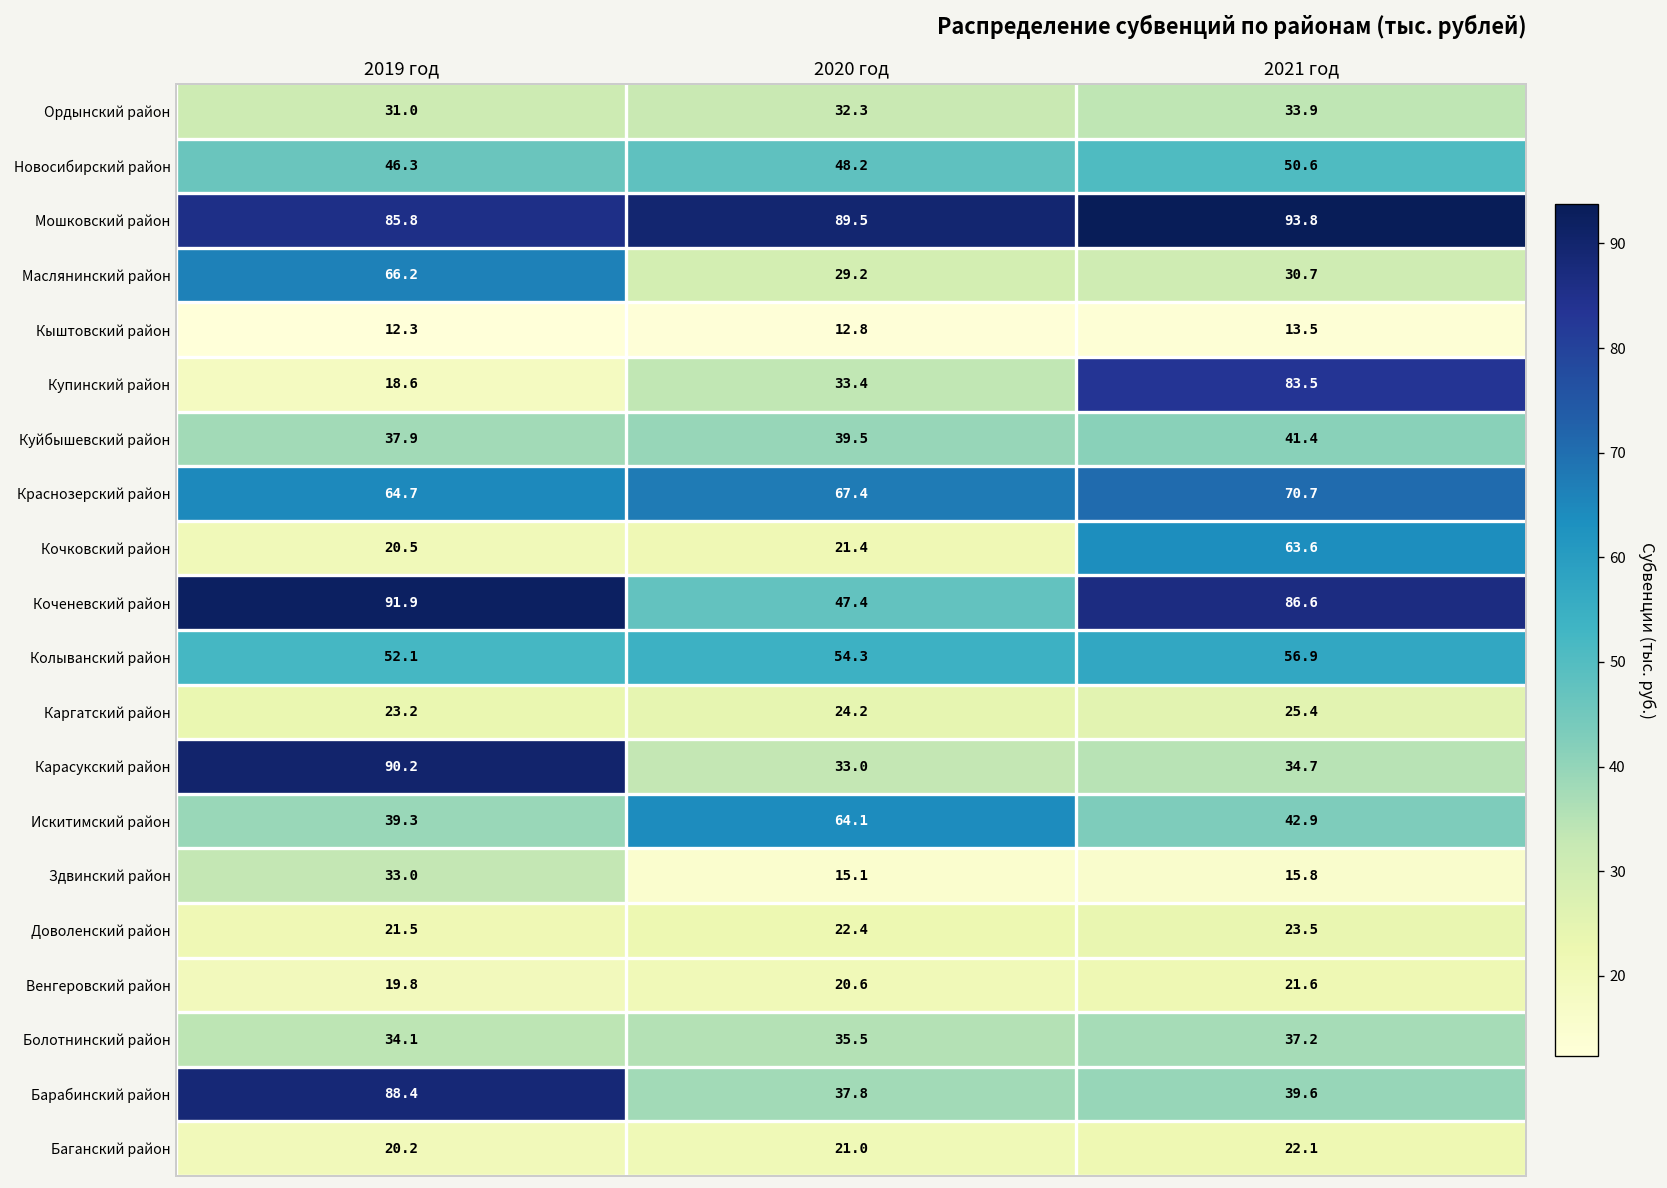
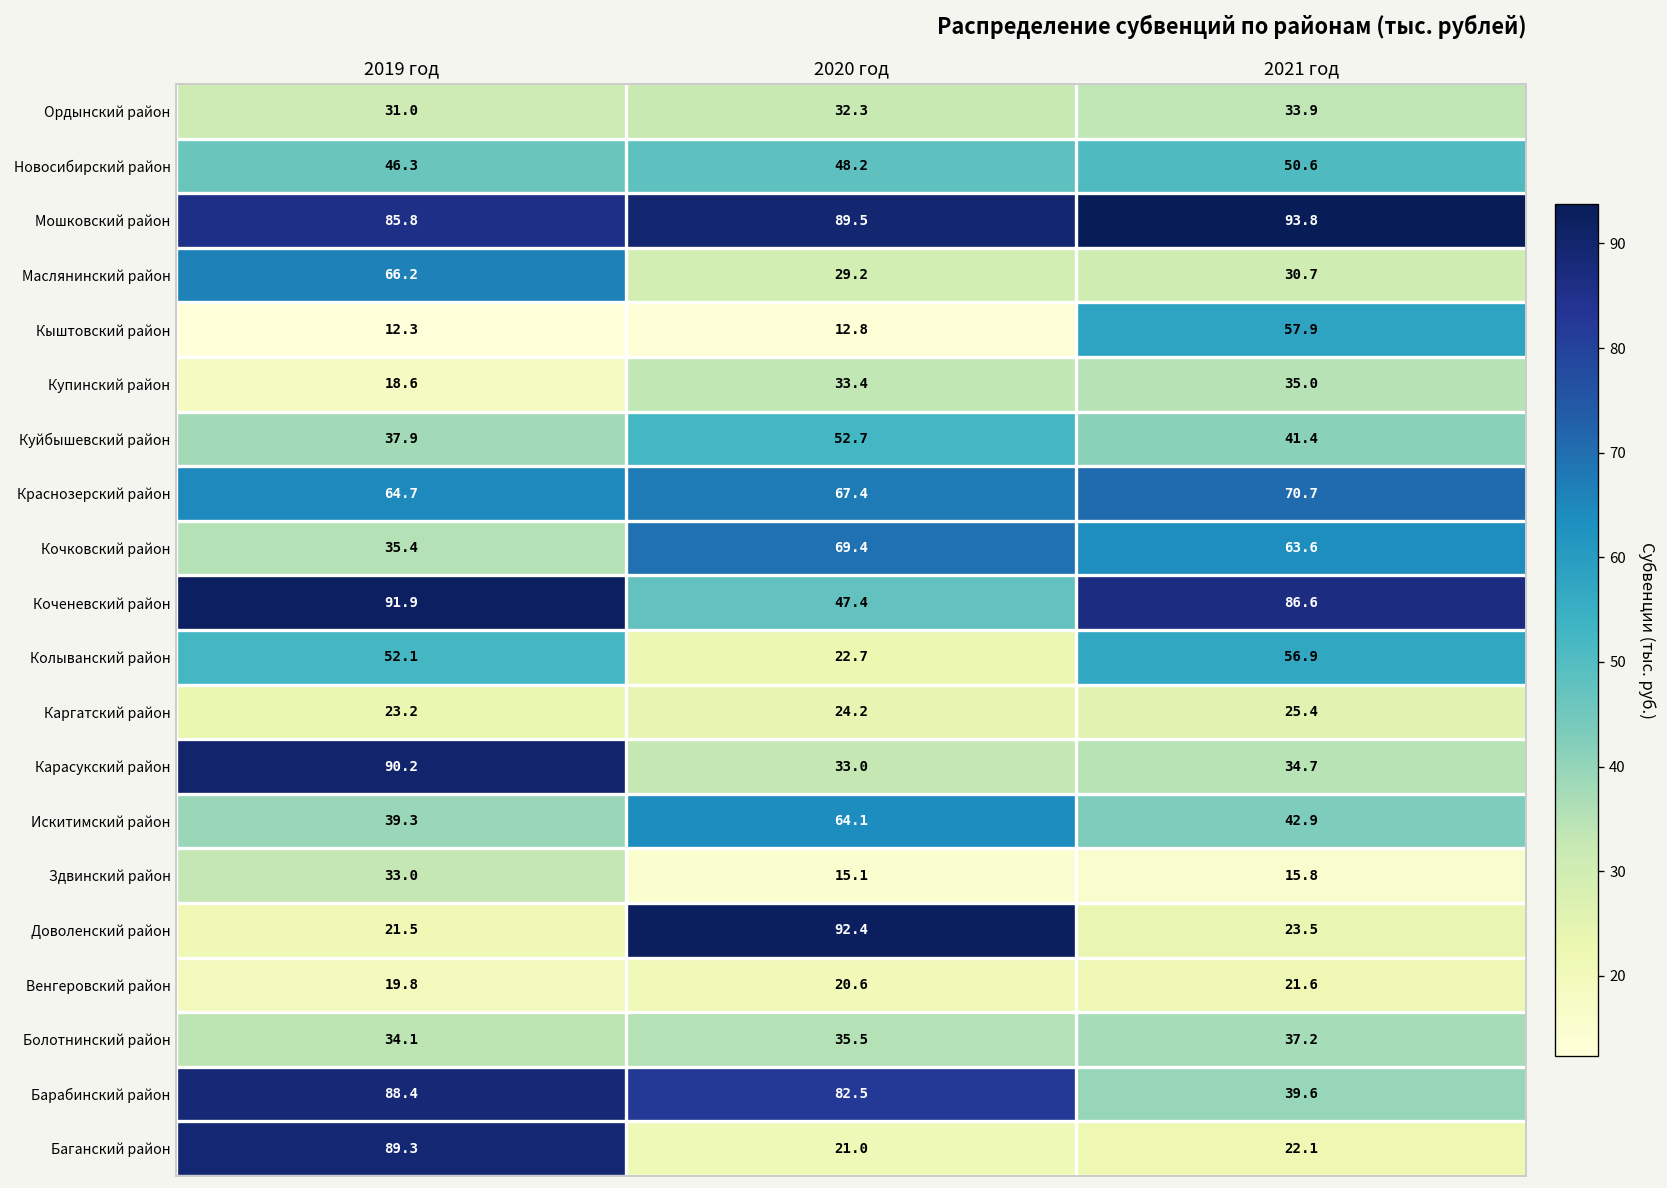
  {
    "Ордынский район": {
      "2019 год": 31.0,
      "2020 год": 32.3,
      "2021 год": 33.9
    },
    "Новосибирский район": {
      "2019 год": 46.3,
      "2020 год": 48.2,
      "2021 год": 50.6
    },
    "Мошковский район": {
      "2019 год": 85.8,
      "2020 год": 89.5,
      "2021 год": 93.8
    },
    "Маслянинский район": {
      "2019 год": 66.2,
      "2020 год": 29.2,
      "2021 год": 30.7
    },
    "Кыштовский район": {
      "2019 год": 12.3,
      "2020 год": 12.8,
-     "2021 год": 13.5
+     "2021 год": 57.9
    },
    "Купинский район": {
      "2019 год": 18.6,
      "2020 год": 33.4,
-     "2021 год": 83.5
+     "2021 год": 35.0
    },
    "Куйбышевский район": {
      "2019 год": 37.9,
-     "2020 год": 39.5,
+     "2020 год": 52.7,
      "2021 год": 41.4
    },
    "Краснозерский район": {
      "2019 год": 64.7,
      "2020 год": 67.4,
      "2021 год": 70.7
    },
    "Кочковский район": {
-     "2019 год": 20.5,
-     "2020 год": 21.4,
+     "2019 год": 35.4,
+     "2020 год": 69.4,
      "2021 год": 63.6
    },
    "Коченевский район": {
      "2019 год": 91.9,
      "2020 год": 47.4,
      "2021 год": 86.6
    },
    "Колыванский район": {
      "2019 год": 52.1,
-     "2020 год": 54.3,
+     "2020 год": 22.7,
      "2021 год": 56.9
    },
    "Каргатский район": {
      "2019 год": 23.2,
      "2020 год": 24.2,
      "2021 год": 25.4
    },
    "Карасукский район": {
      "2019 год": 90.2,
      "2020 год": 33.0,
      "2021 год": 34.7
    },
    "Искитимский район": {
      "2019 год": 39.3,
      "2020 год": 64.1,
      "2021 год": 42.9
    },
    "Здвинский район": {
      "2019 год": 33.0,
      "2020 год": 15.1,
      "2021 год": 15.8
    },
    "Доволенский район": {
      "2019 год": 21.5,
-     "2020 год": 22.4,
+     "2020 год": 92.4,
      "2021 год": 23.5
    },
    "Венгеровский район": {
      "2019 год": 19.8,
      "2020 год": 20.6,
      "2021 год": 21.6
    },
    "Болотнинский район": {
      "2019 год": 34.1,
      "2020 год": 35.5,
      "2021 год": 37.2
    },
    "Барабинский район": {
      "2019 год": 88.4,
-     "2020 год": 37.8,
+     "2020 год": 82.5,
      "2021 год": 39.6
    },
    "Баганский район": {
-     "2019 год": 20.2,
+     "2019 год": 89.3,
      "2020 год": 21.0,
      "2021 год": 22.1
    }
  }
